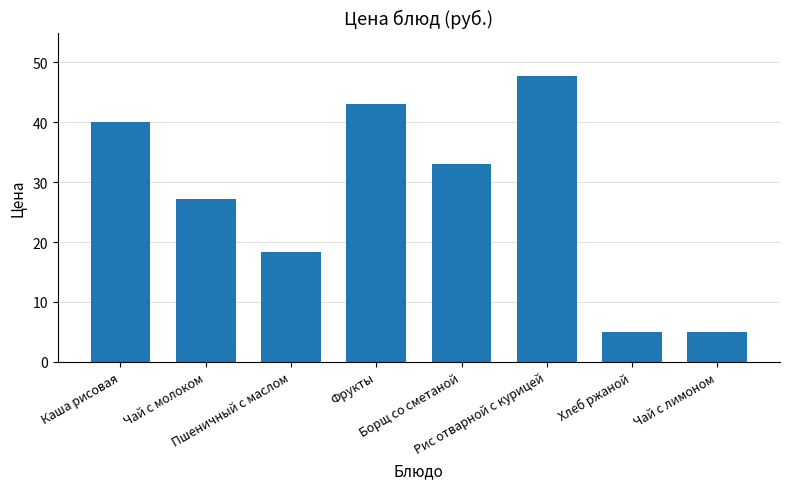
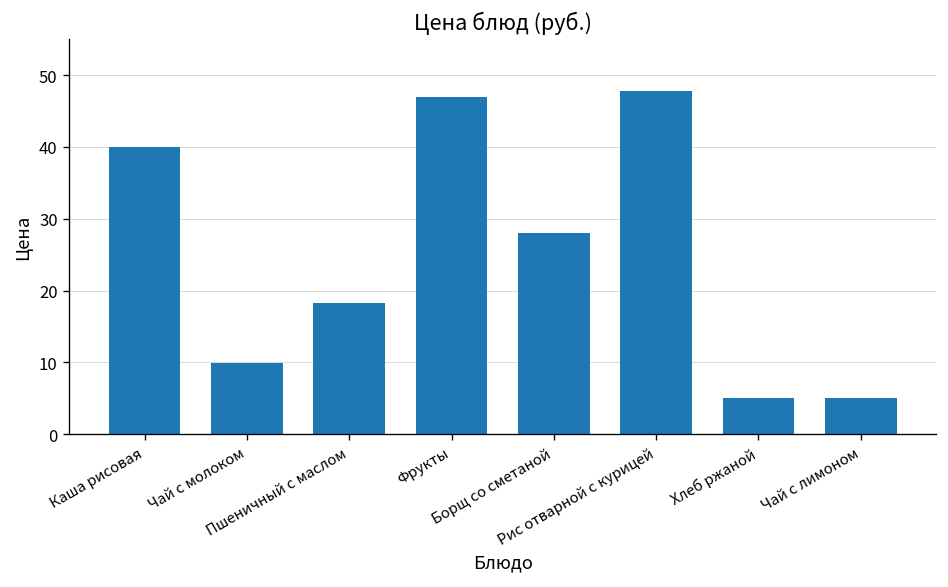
  {
    "Каша рисовая": 40,
-   "Чай с молоком": 27,
+   "Чай с молоком": 10,
    "Пшеничный с маслом": 18,
-   "Фрукты": 43,
-   "Борщ со сметаной": 33,
+   "Фрукты": 47,
+   "Борщ со сметаной": 28,
    "Рис отварной с курицей": 48,
    "Хлеб ржаной": 5,
    "Чай с лимоном": 5
  }
